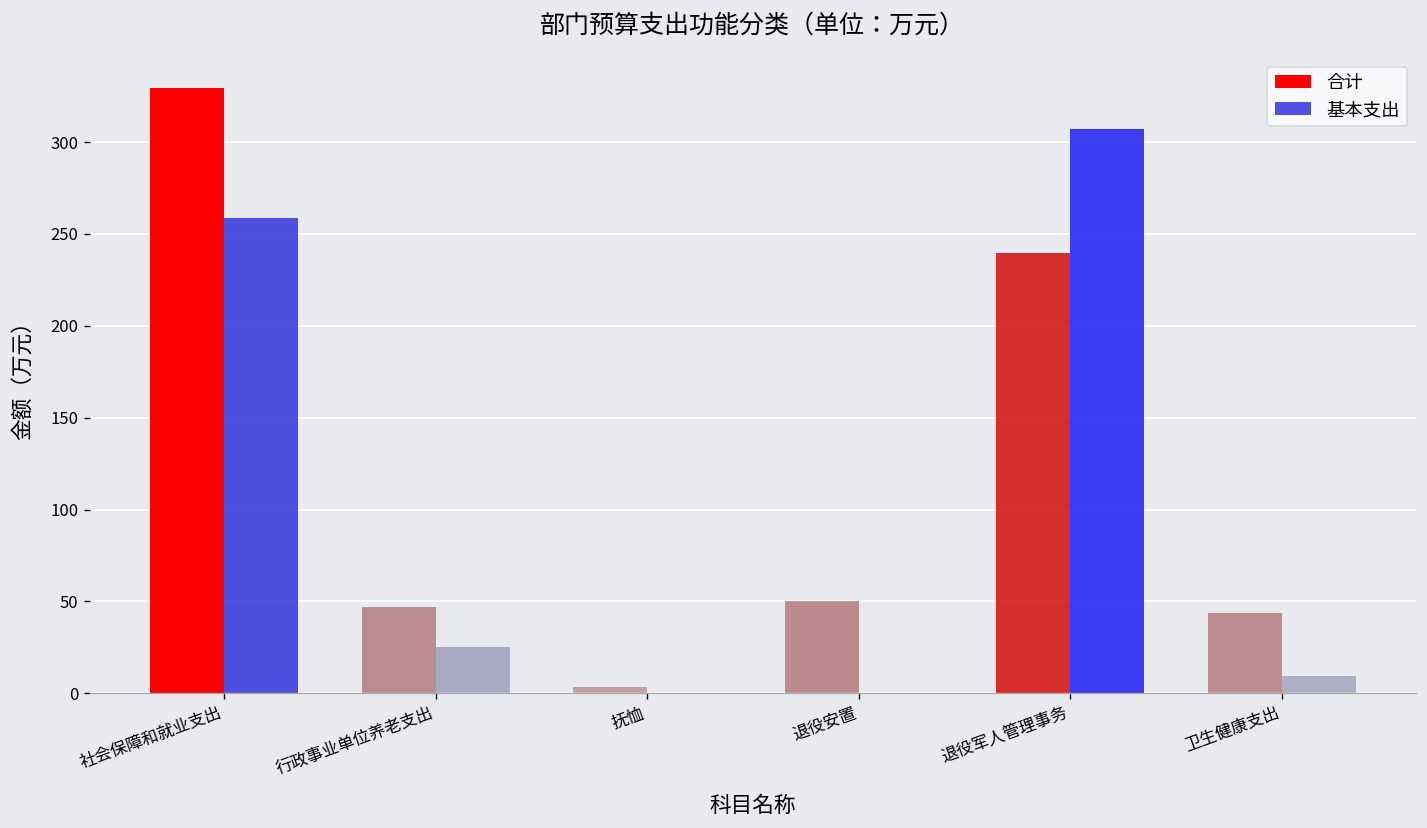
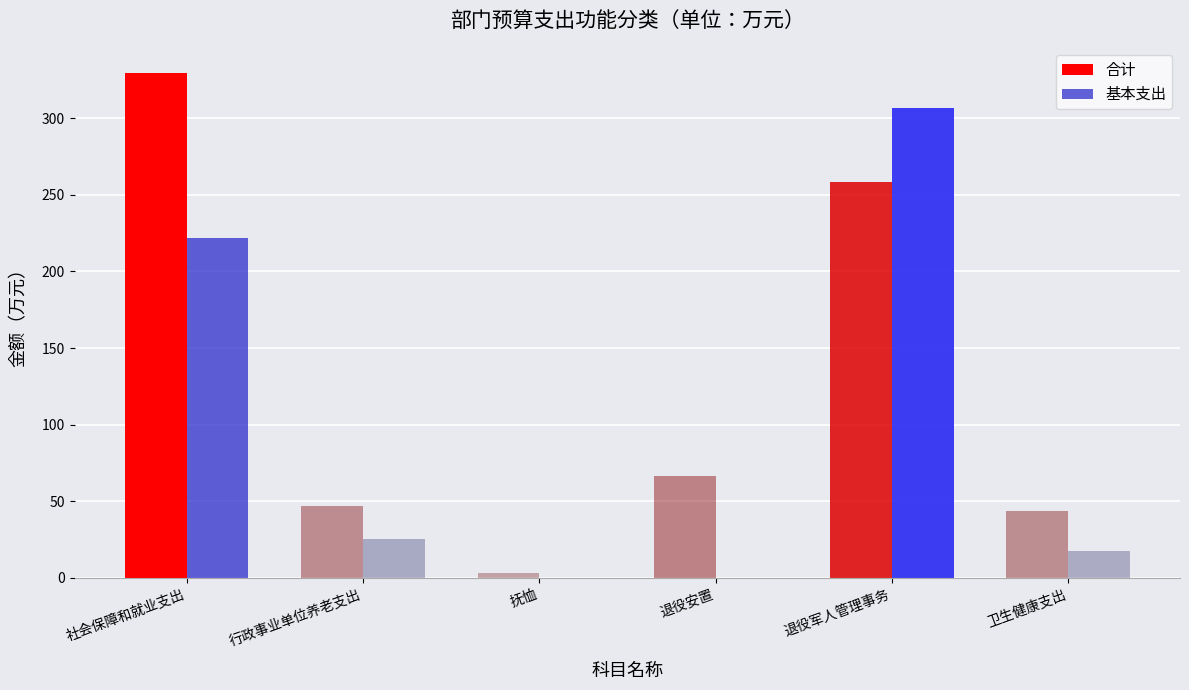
  {
    "合计": {
      "社会保障和就业支出": 330,
      "行政事业单位养老支出": 47,
      "抚恤": 3,
-     "退役安置": 50,
-     "退役军人管理事务": 239,
+     "退役安置": 67,
+     "退役军人管理事务": 259,
      "卫生健康支出": 44
    },
    "基本支出": {
-     "社会保障和就业支出": 259,
+     "社会保障和就业支出": 222,
      "行政事业单位养老支出": 25,
      "抚恤": 0,
      "退役安置": 0,
      "退役军人管理事务": 307,
-     "卫生健康支出": 9
+     "卫生健康支出": 18
    }
  }
